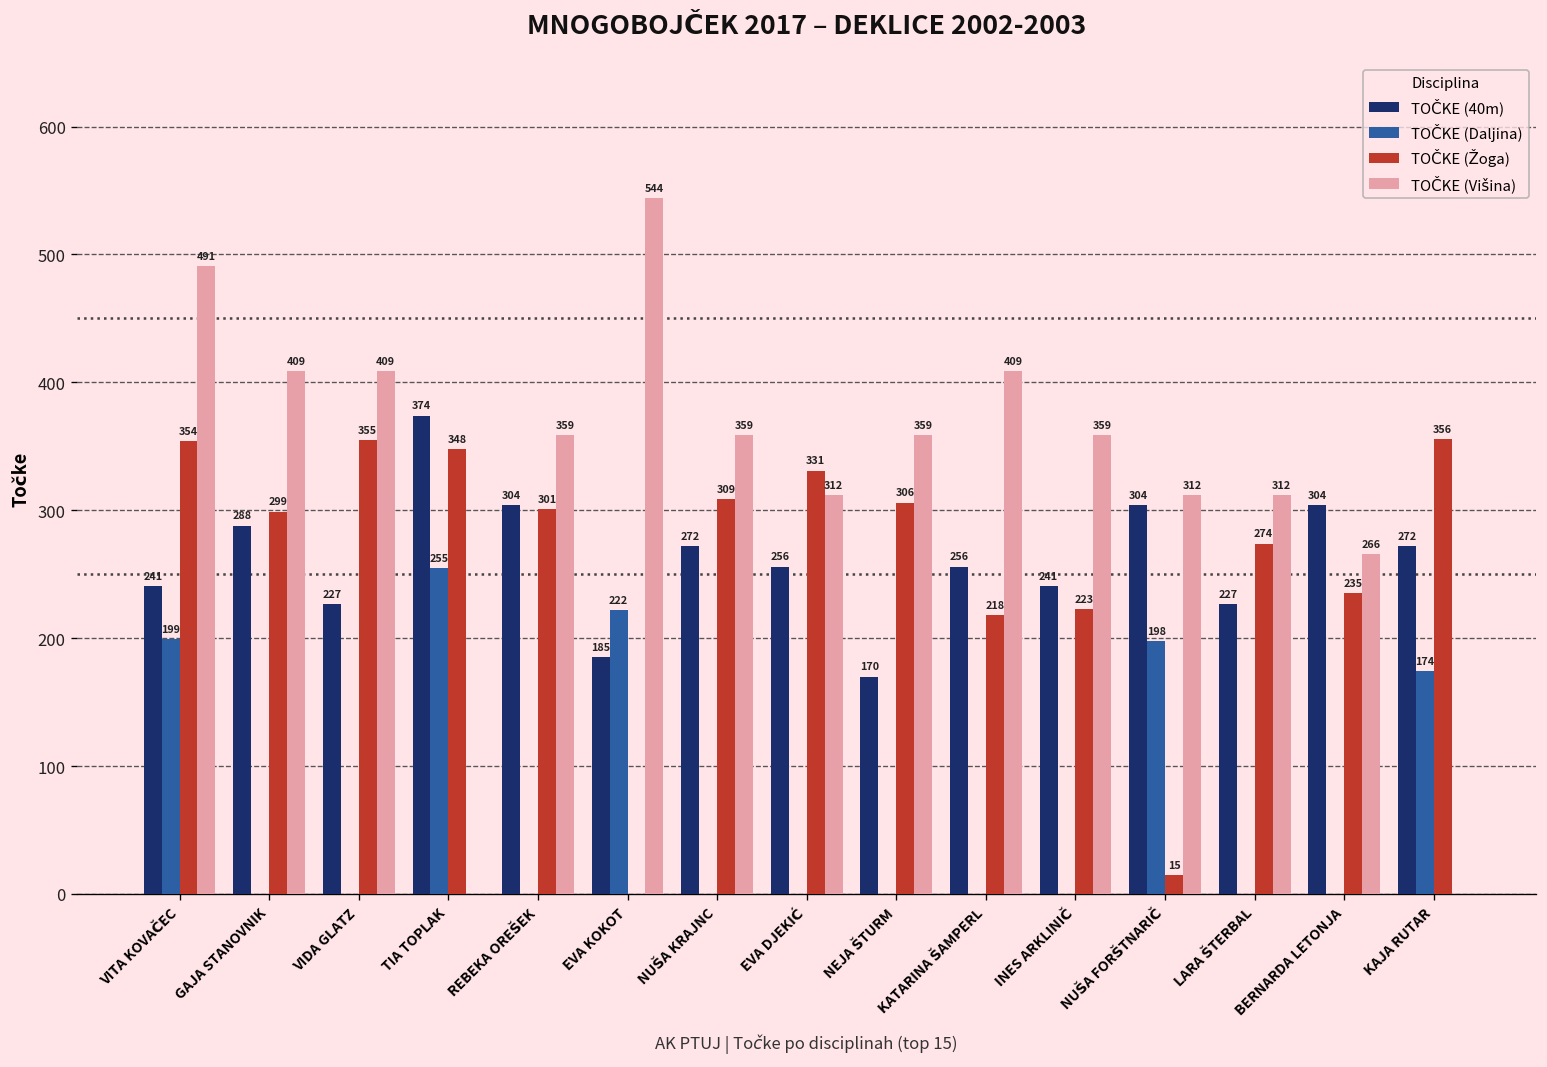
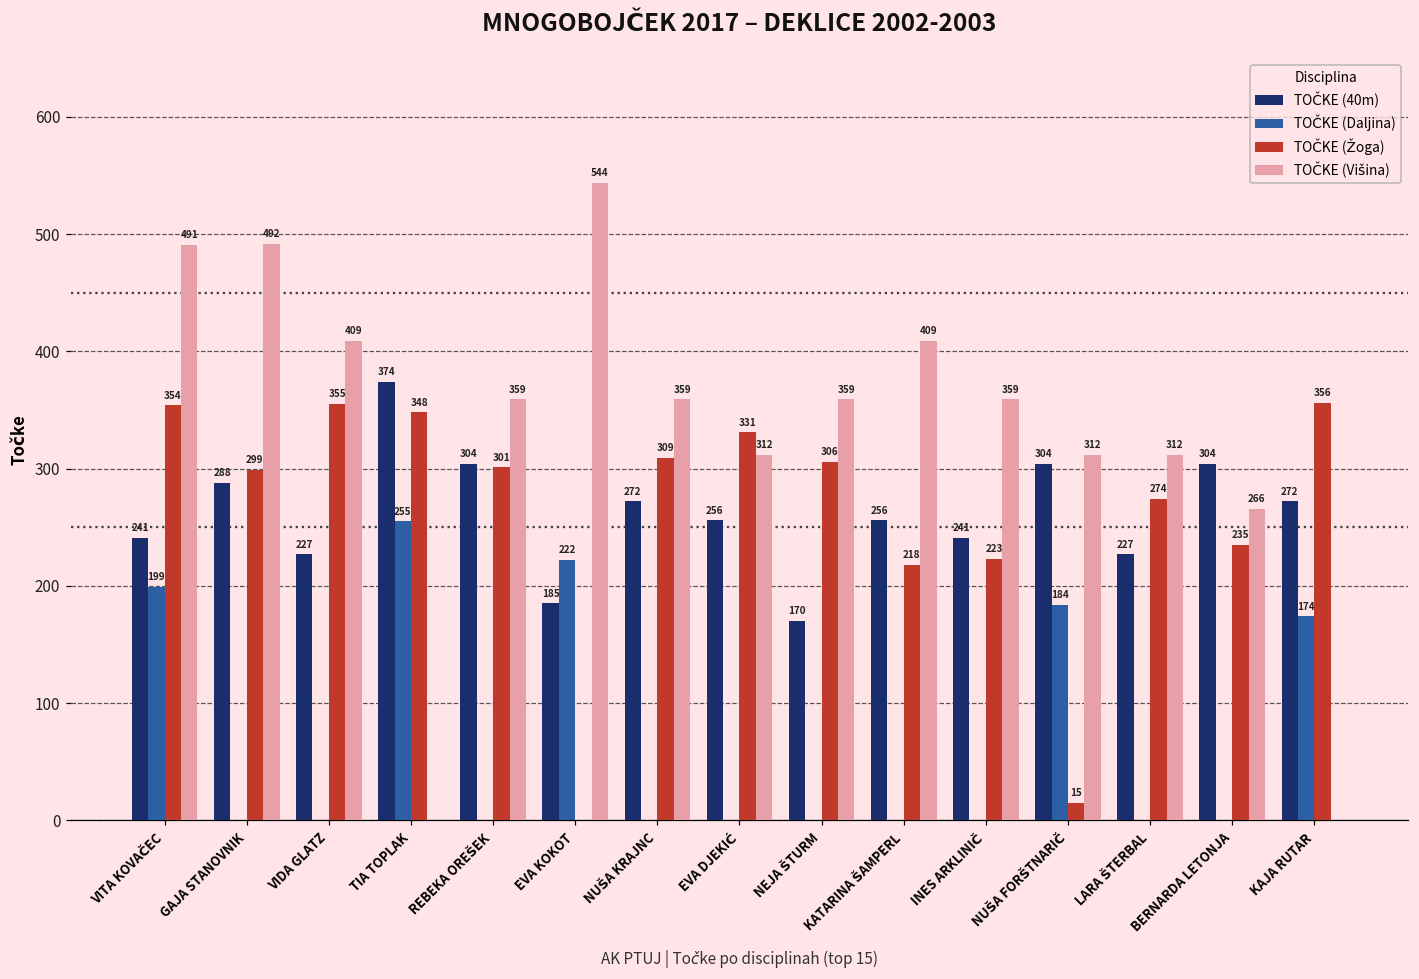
  {
    "TOČKE (40m)": {
      "VITA KOVAČEC": 241,
      "GAJA STANOVNIK": 288,
      "VIDA GLATZ": 227,
      "TIA TOPLAK": 374,
      "REBEKA OREŠEK": 304,
      "EVA KOKOT": 185,
      "NUŠA KRAJNC": 272,
      "EVA DJEKIĆ": 256,
      "NEJA ŠTURM": 170,
      "KATARINA ŠAMPERL": 256,
      "INES ARKLINIČ": 241,
      "NUŠA FORŠTNARIČ": 304,
      "LARA ŠTERBAL": 227,
      "BERNARDA LETONJA": 304,
      "KAJA RUTAR": 272
    },
    "TOČKE (Daljina)": {
      "VITA KOVAČEC": 199,
      "TIA TOPLAK": 255,
      "EVA KOKOT": 222,
-     "NUŠA FORŠTNARIČ": 198,
+     "NUŠA FORŠTNARIČ": 184,
      "KAJA RUTAR": 174
    },
    "TOČKE (Žoga)": {
      "VITA KOVAČEC": 354,
      "GAJA STANOVNIK": 299,
      "VIDA GLATZ": 355,
      "TIA TOPLAK": 348,
      "REBEKA OREŠEK": 301,
      "NUŠA KRAJNC": 309,
      "EVA DJEKIĆ": 331,
      "NEJA ŠTURM": 306,
      "KATARINA ŠAMPERL": 218,
      "INES ARKLINIČ": 223,
      "NUŠA FORŠTNARIČ": 15,
      "LARA ŠTERBAL": 274,
      "BERNARDA LETONJA": 235,
      "KAJA RUTAR": 356
    },
    "TOČKE (Višina)": {
      "VITA KOVAČEC": 491,
-     "GAJA STANOVNIK": 409,
+     "GAJA STANOVNIK": 492,
      "VIDA GLATZ": 409,
      "REBEKA OREŠEK": 359,
      "EVA KOKOT": 544,
      "NUŠA KRAJNC": 359,
      "EVA DJEKIĆ": 312,
      "NEJA ŠTURM": 359,
      "KATARINA ŠAMPERL": 409,
      "INES ARKLINIČ": 359,
      "NUŠA FORŠTNARIČ": 312,
      "LARA ŠTERBAL": 312,
      "BERNARDA LETONJA": 266
    }
  }
